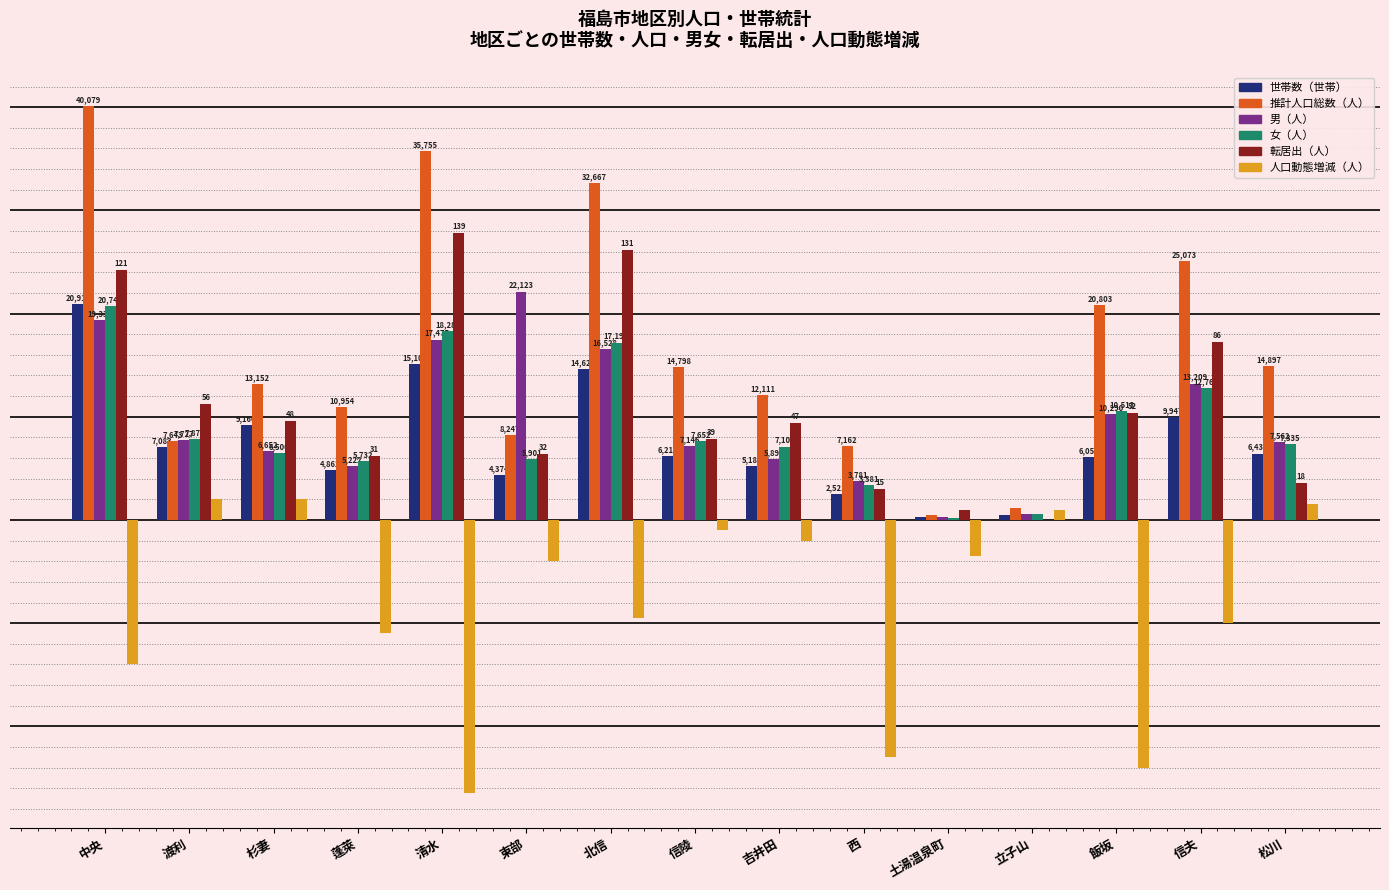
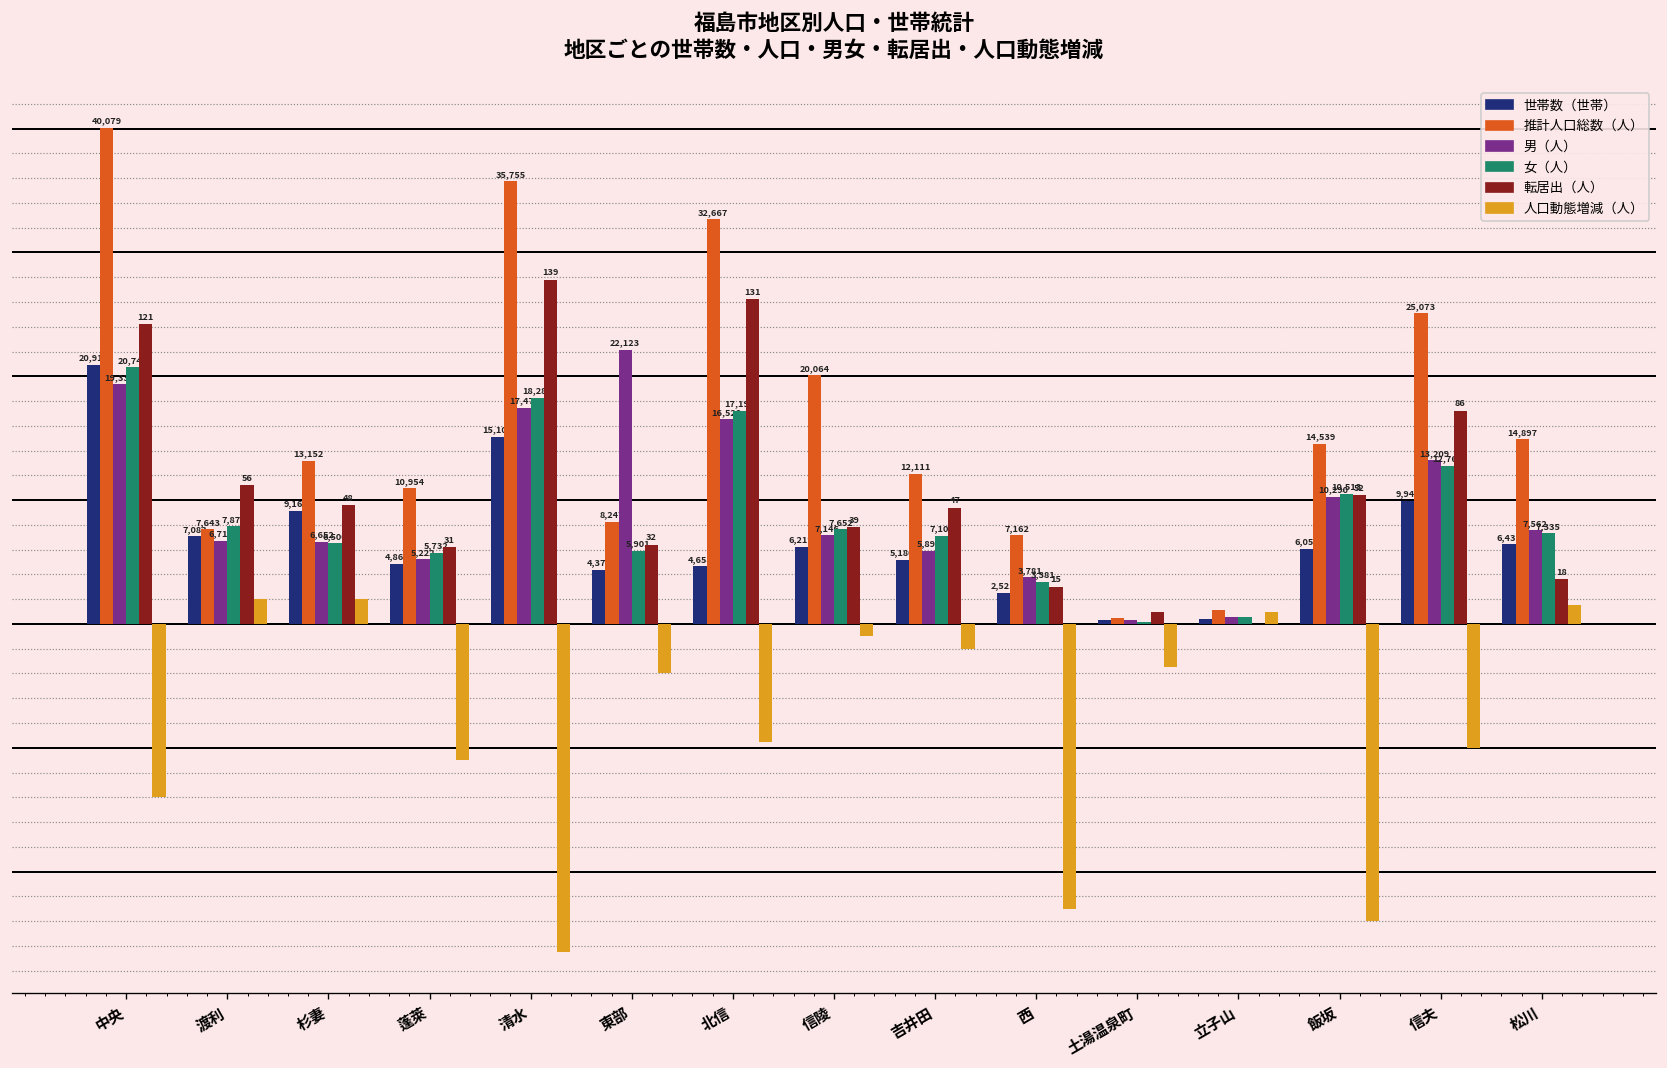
  {
    "世帯数（世帯）": {
      "中央": "20,918",
      "杉妻": "9,160",
      "蓬萊": "4,862",
      "清水": "15,107",
      "東部": "4,374",
-     "北信": "14,625",
+     "北信": "4,658",
      "信陵": "6,219",
      "吉井田": "5,180",
      "西": "2,521",
      "飯坂": "6,056",
      "信夫": "9,947",
      "松川": "6,431"
    },
    "推計人口総数（人）": {
      "中央": "40,079",
      "杉妻": "13,152",
      "蓬萊": "10,954",
      "清水": "35,755",
      "東部": "8,247",
      "北信": "32,667",
-     "信陵": "14,798",
+     "信陵": "20,064",
      "吉井田": "12,111",
      "西": "7,162",
-     "飯坂": "20,803",
+     "飯坂": "14,539",
      "信夫": "25,073",
      "松川": "14,897"
    },
    "男（人）": {
      "中央": "19,338",
-     "渡利": "7,727",
+     "渡利": "6,718",
      "清水": "17,475",
      "東部": "22,123",
      "北信": "16,528",
      "吉井田": "5,894"
    },
    "女（人）": {
      "中央": "20,741",
      "清水": "18,280",
      "東部": "5,901",
      "北信": "17,193",
      "吉井田": "7,108"
    }
  }
